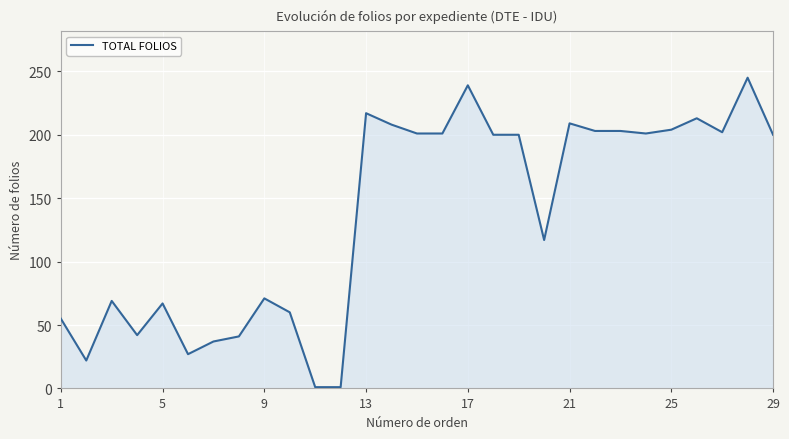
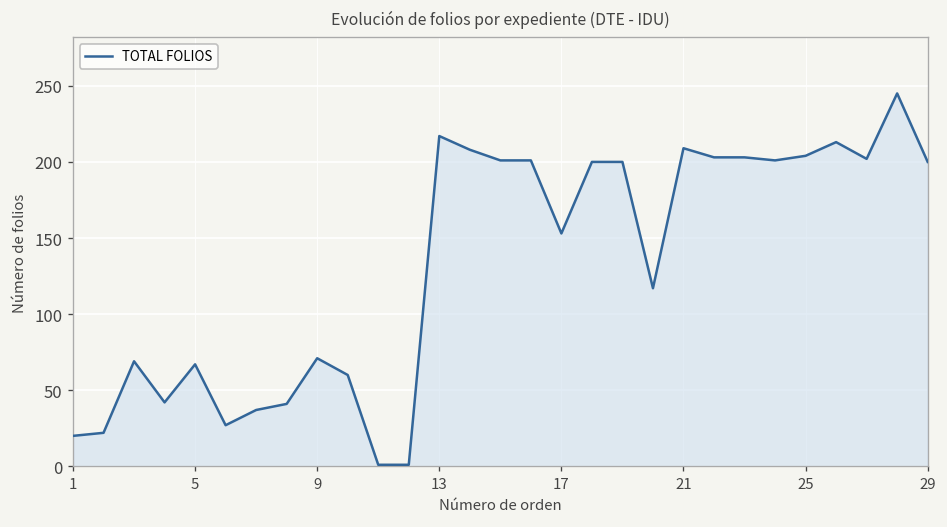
  {
-   "1": 55,
+   "1": 20,
    "5": 67,
    "9": 71,
    "13": 217,
-   "17": 239,
+   "17": 153,
    "21": 209,
    "25": 204,
    "29": 200
  }
